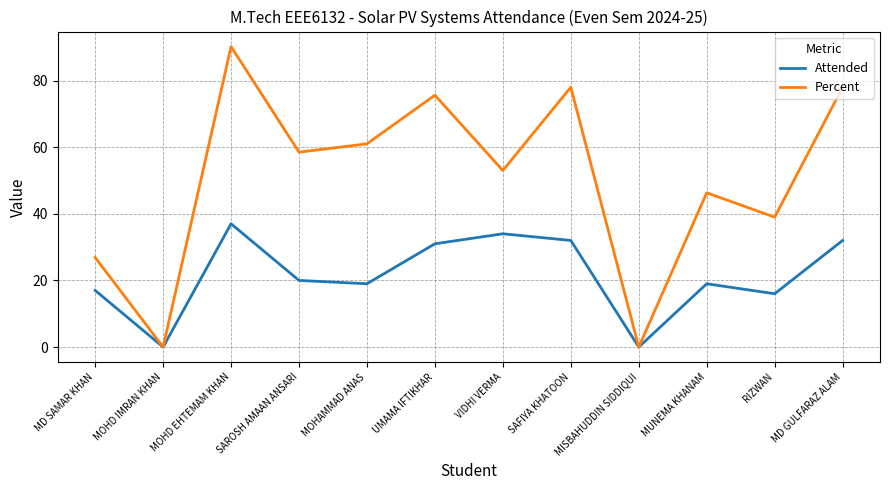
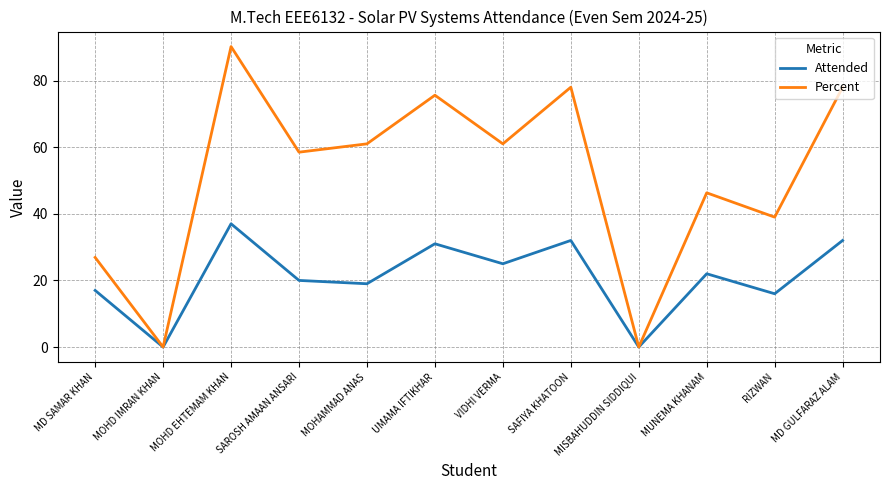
  {
    "Attended": {
      "MD SAMAR KHAN": 17,
      "MOHD EHTEMAM KHAN": 37,
      "SAROSH AMAAN ANSARI": 20,
      "MOHAMMAD ANAS": 19,
      "UMAMA IFTIKHAR": 31,
-     "VIDHI VERMA": 34,
+     "VIDHI VERMA": 25,
      "SAFIYA KHATOON": 32,
-     "MUNEMA KHANAM": 19,
+     "MUNEMA KHANAM": 22,
      "RIZWAN": 16,
      "MD GULFARAZ ALAM": 32
    },
    "Percent": {
      "MD SAMAR KHAN": 27,
      "MOHD EHTEMAM KHAN": 90,
      "SAROSH AMAAN ANSARI": 59,
      "MOHAMMAD ANAS": 61,
      "UMAMA IFTIKHAR": 76,
-     "VIDHI VERMA": 53,
+     "VIDHI VERMA": 61,
      "SAFIYA KHATOON": 78,
      "MUNEMA KHANAM": 46,
      "RIZWAN": 39
    }
  }
